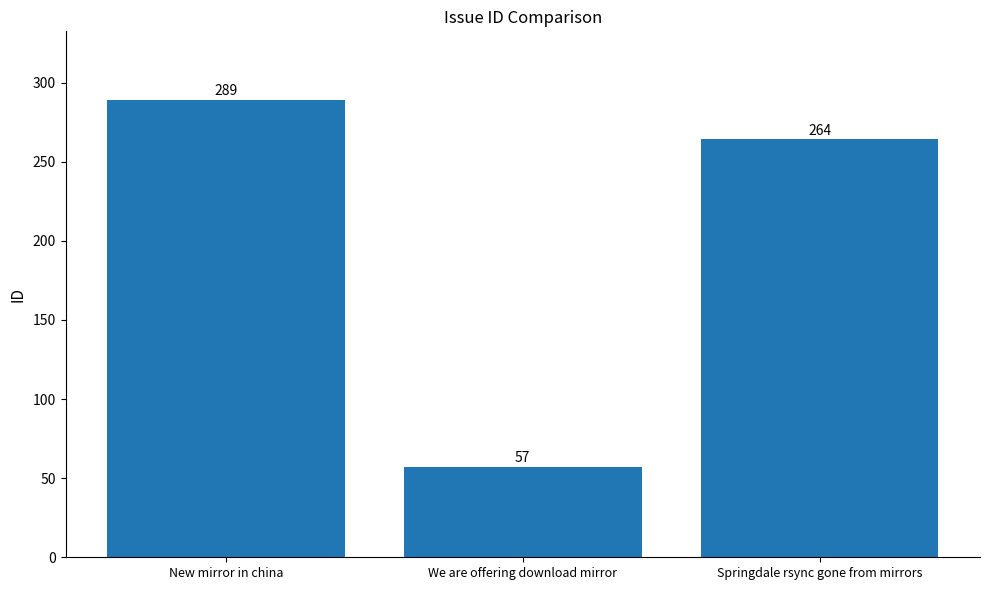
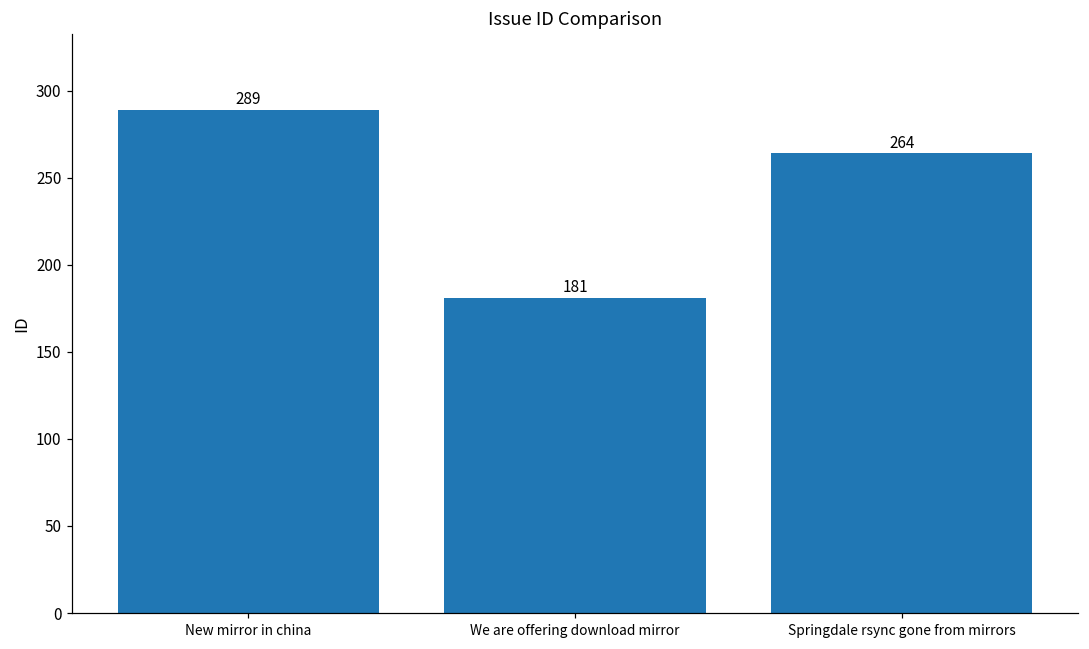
  {
    "New mirror in china": 289,
-   "We are offering download mirror": 57,
+   "We are offering download mirror": 181,
    "Springdale rsync gone from mirrors": 264
  }
